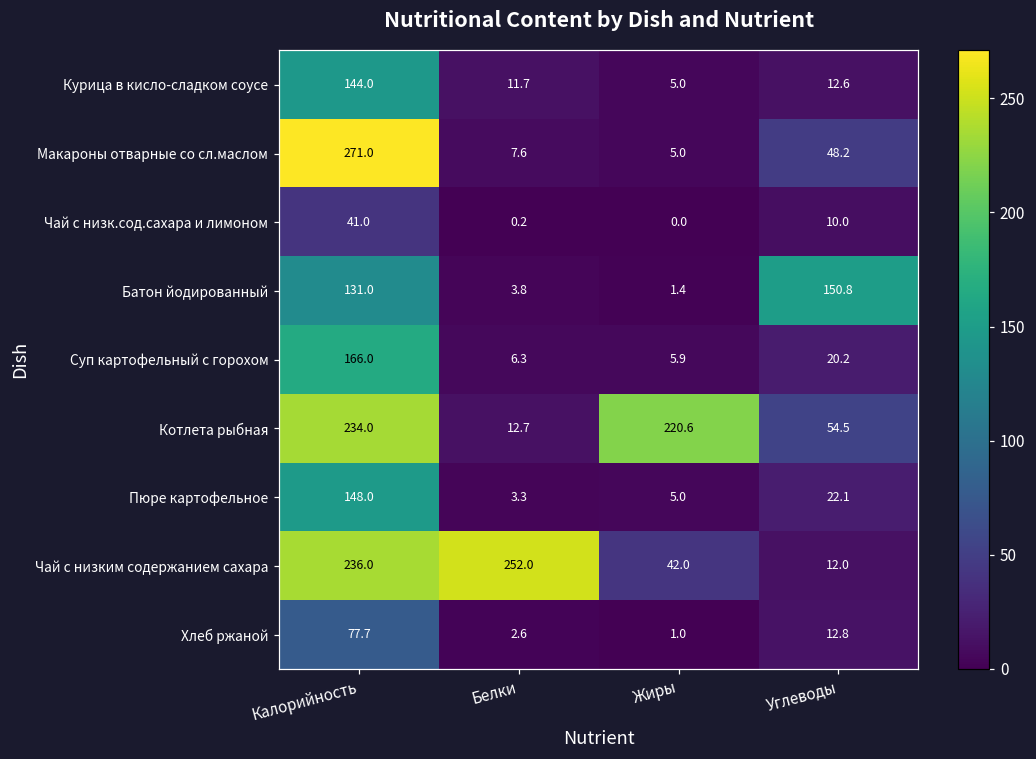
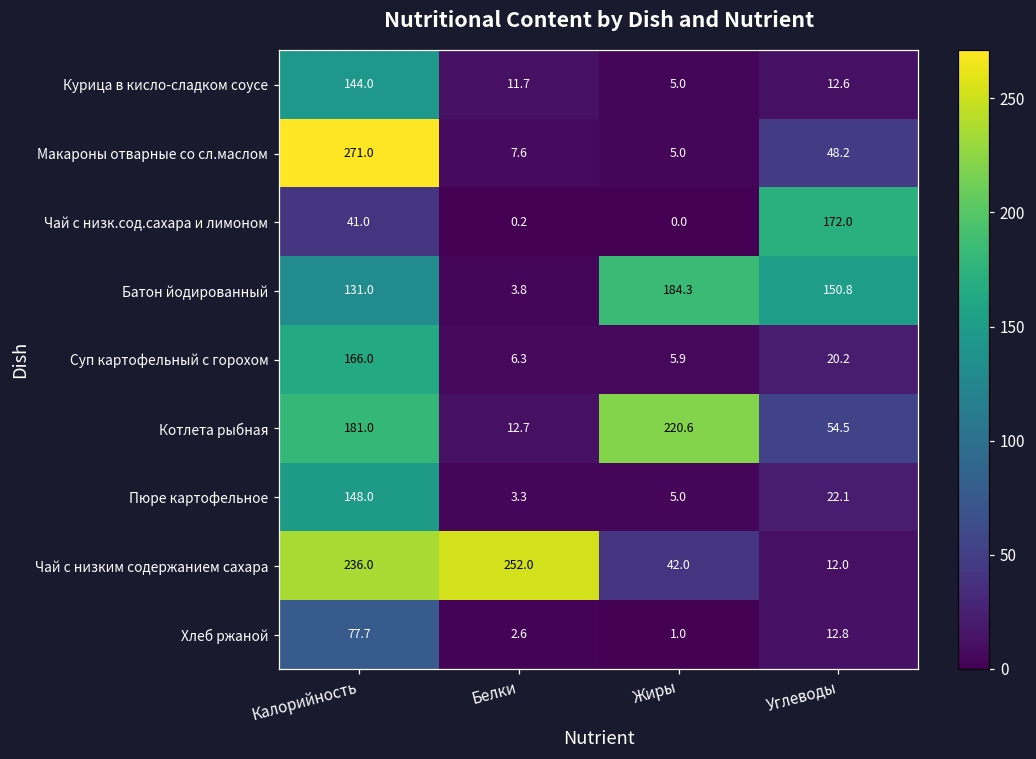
  {
    "Курица в кисло-сладком соусе": {
      "Калорийность": 144.0,
      "Белки": 11.7,
      "Жиры": 5.0,
      "Углеводы": 12.6
    },
    "Макароны отварные со сл.маслом": {
      "Калорийность": 271.0,
      "Белки": 7.6,
      "Жиры": 5.0,
      "Углеводы": 48.2
    },
    "Чай с низк.сод.сахара и лимоном": {
      "Калорийность": 41.0,
      "Белки": 0.2,
      "Жиры": 0.0,
-     "Углеводы": 10.0
+     "Углеводы": 172.0
    },
    "Батон йодированный": {
      "Калорийность": 131.0,
      "Белки": 3.8,
-     "Жиры": 1.4,
+     "Жиры": 184.3,
      "Углеводы": 150.8
    },
    "Суп картофельный с горохом": {
      "Калорийность": 166.0,
      "Белки": 6.3,
      "Жиры": 5.9,
      "Углеводы": 20.2
    },
    "Котлета рыбная": {
-     "Калорийность": 234.0,
+     "Калорийность": 181.0,
      "Белки": 12.7,
      "Жиры": 220.6,
      "Углеводы": 54.5
    },
    "Пюре картофельное": {
      "Калорийность": 148.0,
      "Белки": 3.3,
      "Жиры": 5.0,
      "Углеводы": 22.1
    },
    "Чай с низким содержанием сахара": {
      "Калорийность": 236.0,
      "Белки": 252.0,
      "Жиры": 42.0,
      "Углеводы": 12.0
    },
    "Хлеб ржаной": {
      "Калорийность": 77.7,
      "Белки": 2.6,
      "Жиры": 1.0,
      "Углеводы": 12.8
    }
  }
